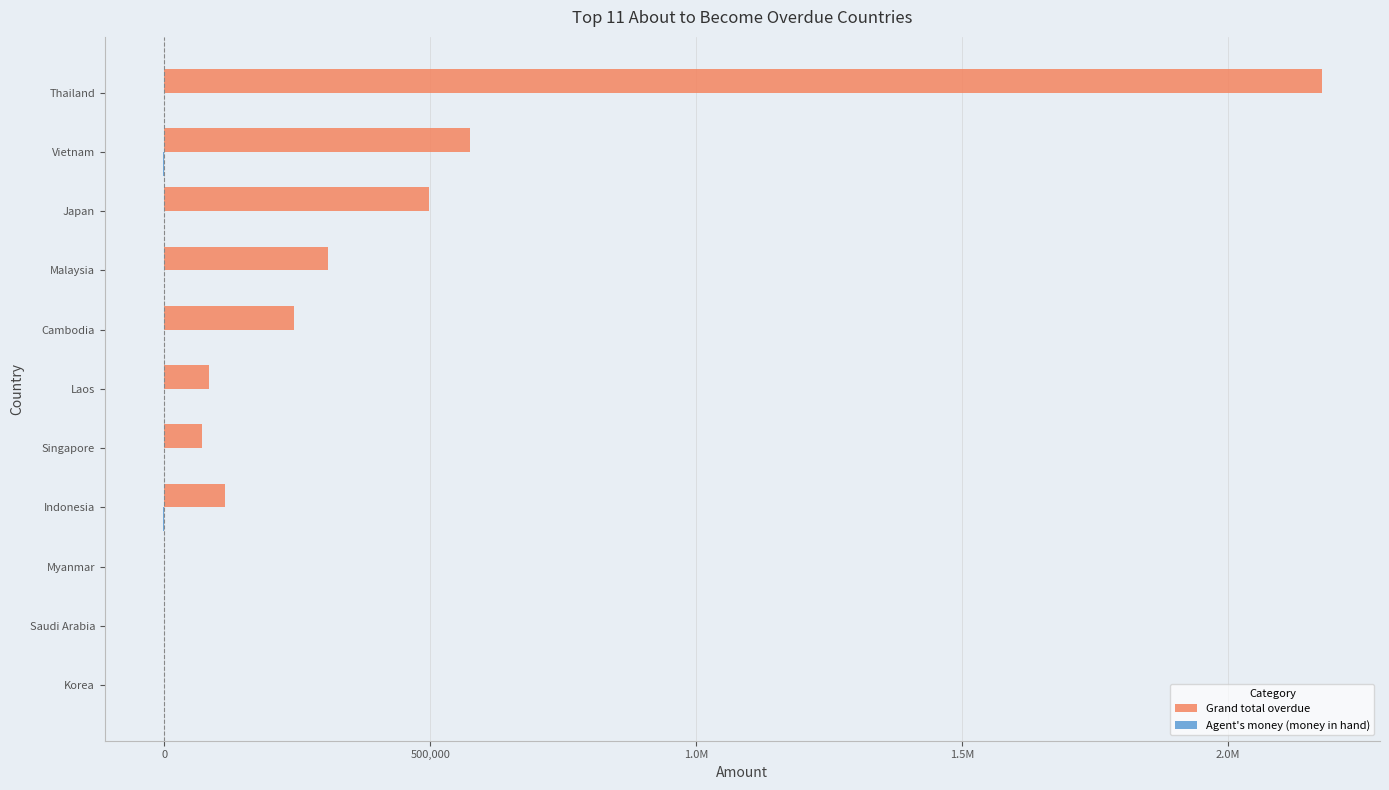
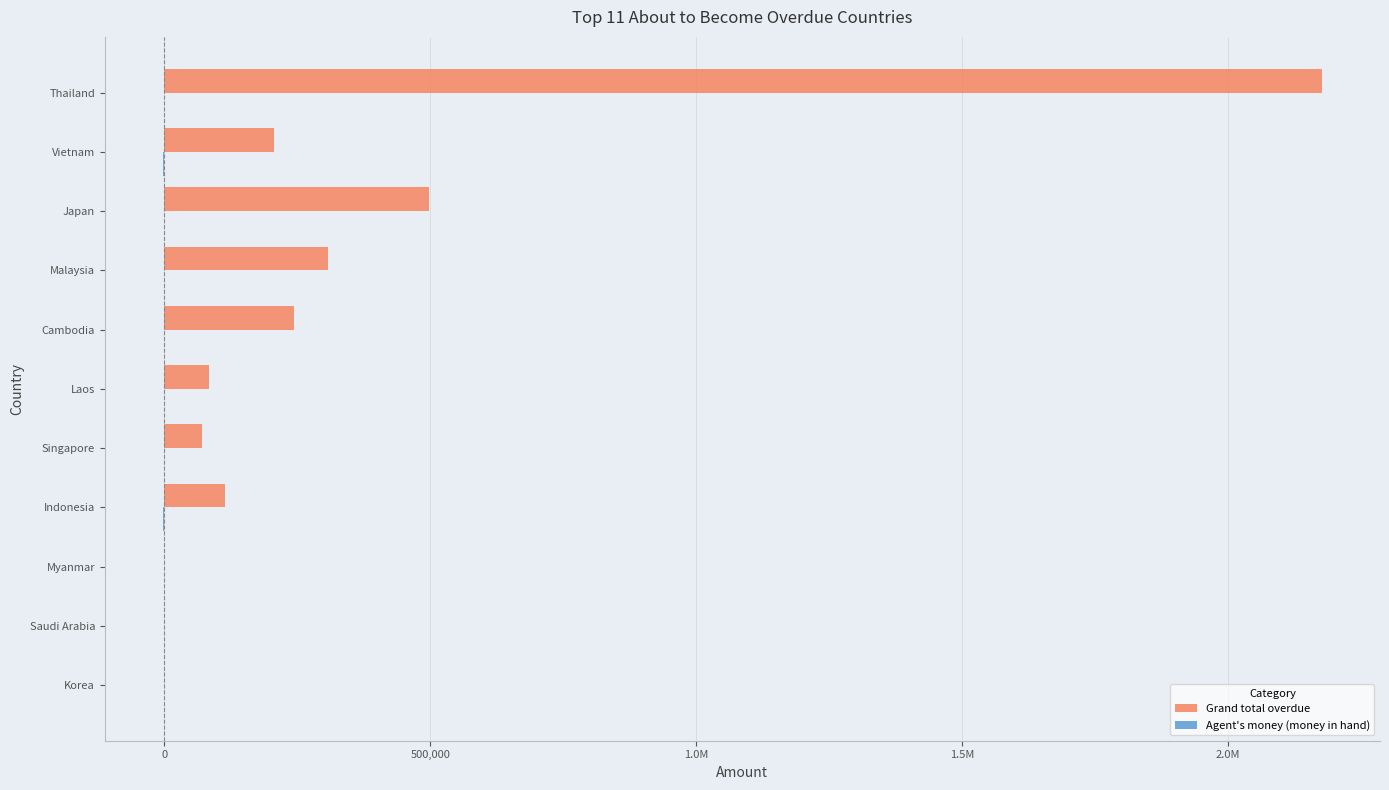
  {
    "Grand total overdue": {
      "Thailand": "2,180,000",
-     "Vietnam": "570,000",
+     "Vietnam": "210,000",
      "Japan": "500,000",
      "Malaysia": "310,000",
      "Cambodia": "240,000",
      "Laos": "80,000",
      "Singapore": "70,000",
      "Indonesia": "110,000",
      "Myanmar": "0",
      "Saudi Arabia": "0",
      "Korea": "0"
    },
    "Agent's money (money in hand)": {
      "Thailand": "0",
      "Japan": "0",
      "Cambodia": "0",
      "Laos": "0",
      "Singapore": "0",
      "Myanmar": "0",
      "Saudi Arabia": "0",
      "Korea": "0"
    }
  }
